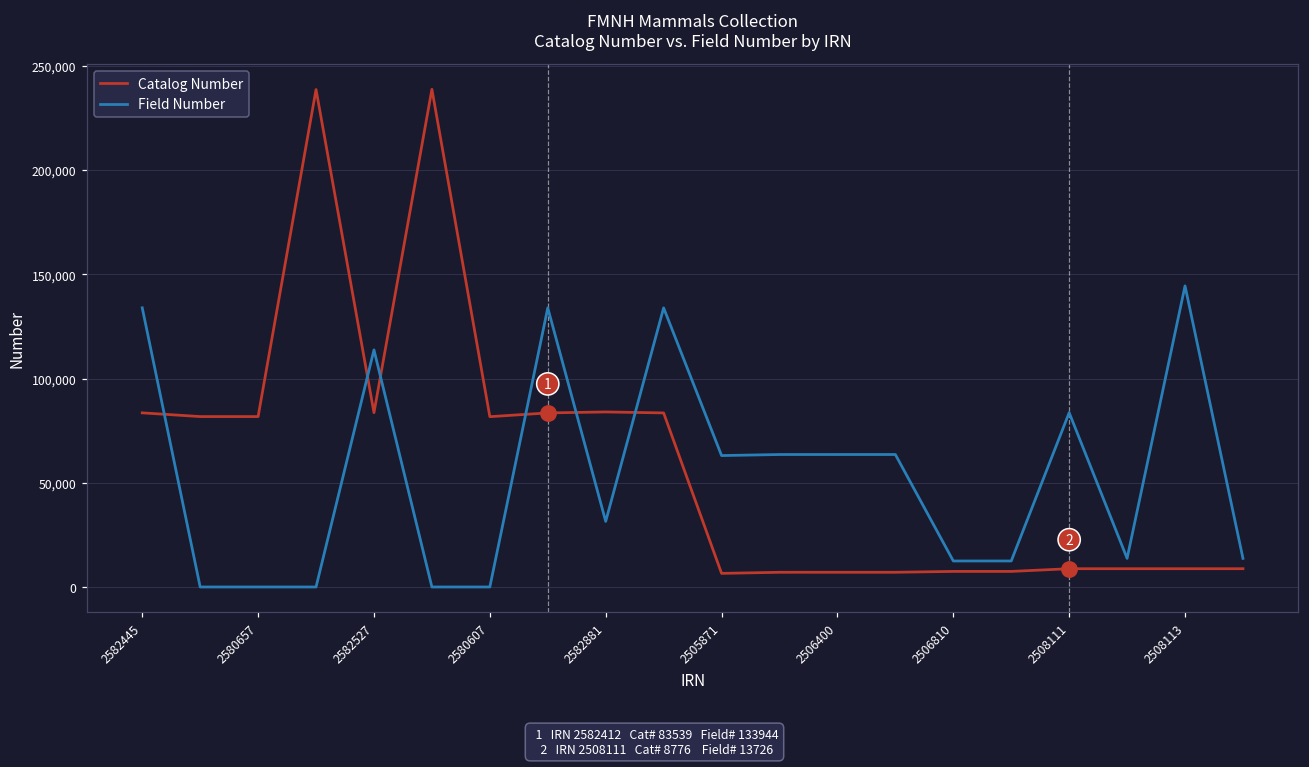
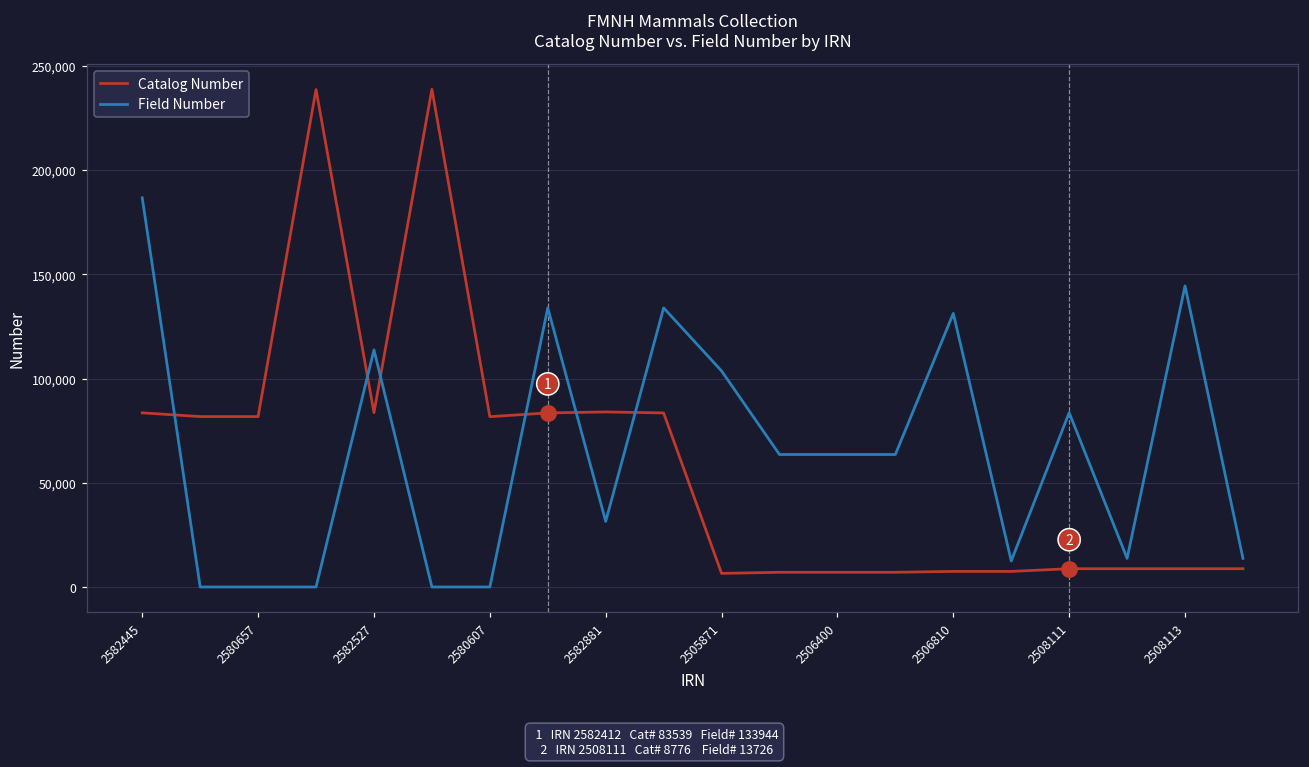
  {
    "Field Number": {
-     "2582445": "134,000",
+     "2582445": "187,000",
      "2580657": "0",
      "2582527": "114,000",
      "2580607": "0",
      "2582881": "31,000",
-     "2505871": "63,000",
+     "2505871": "104,000",
      "2506400": "64,000",
-     "2506810": "12,000",
+     "2506810": "131,000",
      "2508111": "84,000",
      "2508113": "145,000"
    }
  }
